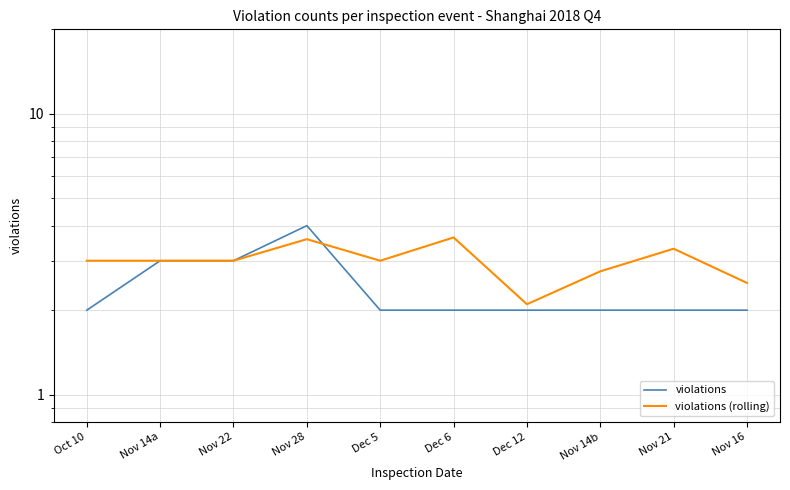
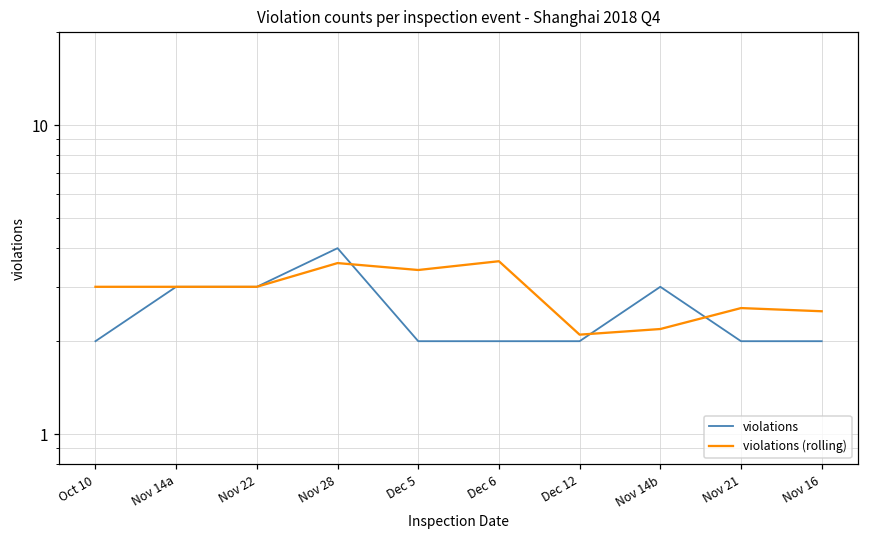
  {
    "violations": {
      "Oct 10": 2,
      "Nov 28": 4,
      "Dec 5": 2,
      "Dec 6": 2,
      "Dec 12": 2,
-     "Nov 14b": 2,
+     "Nov 14b": 3,
      "Nov 21": 2,
      "Nov 16": 2
    },
    "violations (rolling)": {
      "Oct 10": 3.0,
      "Nov 28": 3.6,
-     "Dec 5": 3.0,
+     "Dec 5": 3.4,
      "Dec 6": 3.6,
      "Dec 12": 2.1,
-     "Nov 14b": 2.8,
-     "Nov 21": 3.3,
+     "Nov 14b": 2.2,
+     "Nov 21": 2.6,
      "Nov 16": 2.5
    }
  }
